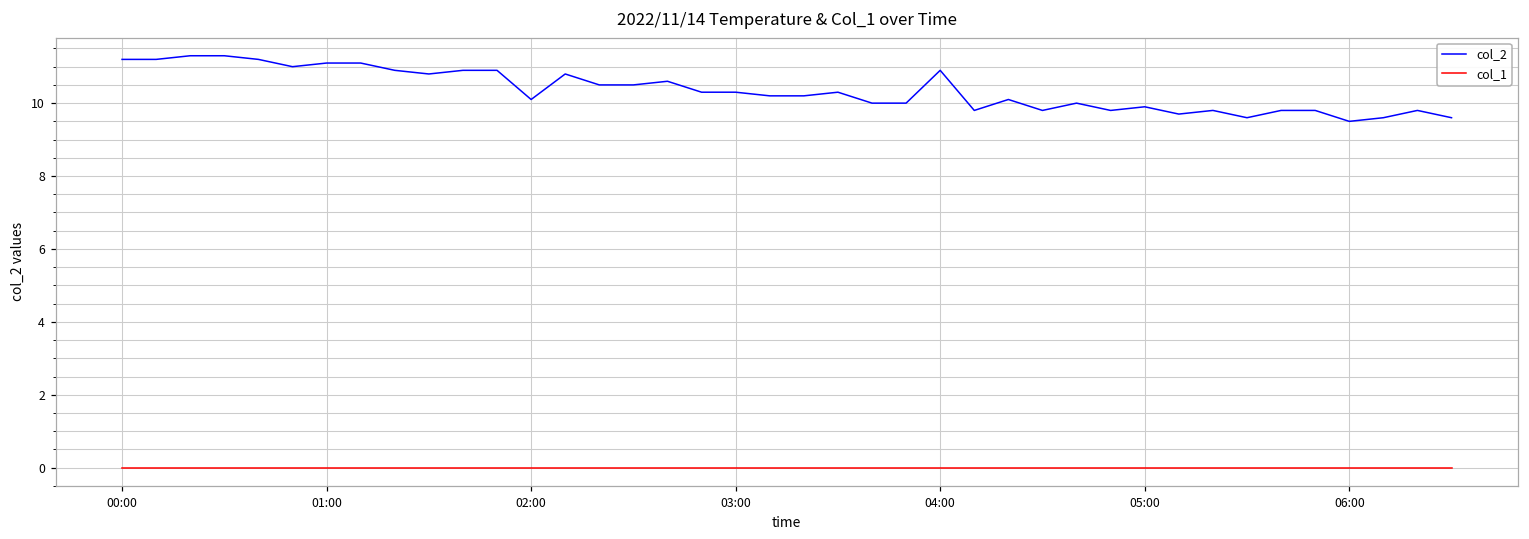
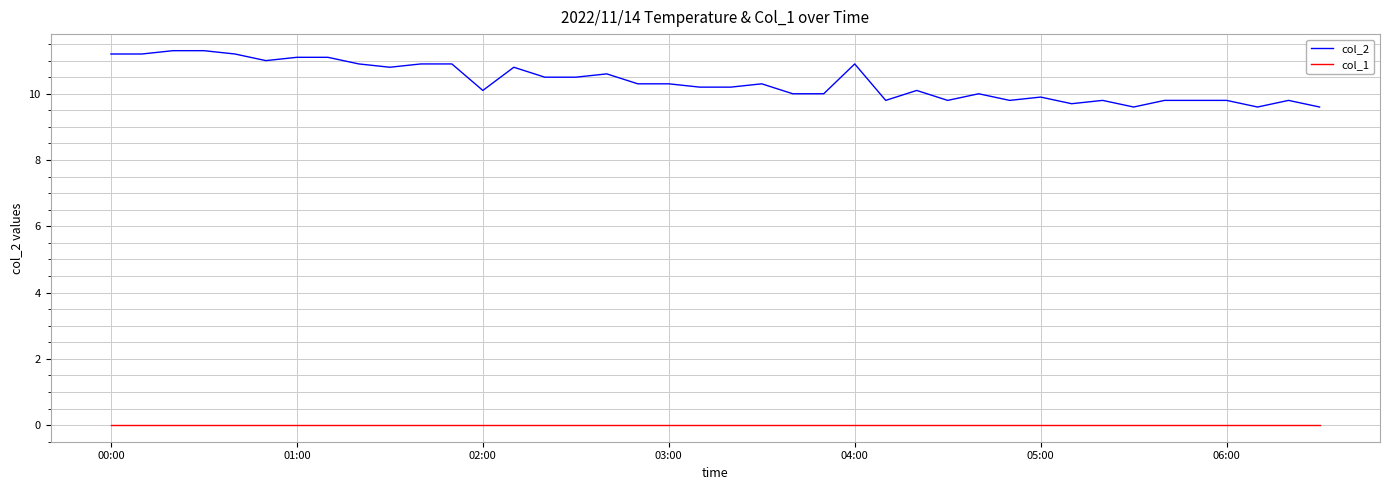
  {
    "col_2": {
      "00:00": 11.2,
      "01:00": 11.1,
      "02:00": 10.1,
      "03:00": 10.3,
      "04:00": 10.9,
      "05:00": 9.9,
-     "06:00": 9.5
+     "06:00": 9.8
    },
    "col_1": {
      "00:00": 0.0,
      "01:00": 0.0,
      "02:00": 0.0,
      "03:00": 0.0,
      "04:00": 0.0,
      "05:00": 0.0,
      "06:00": 0.0
    }
  }
